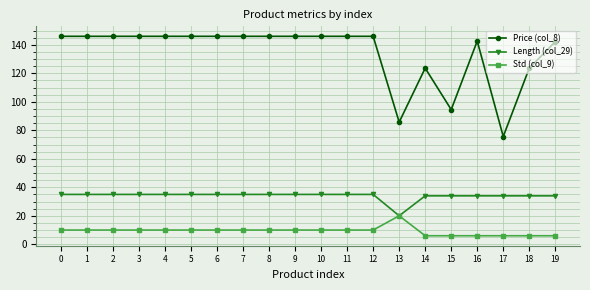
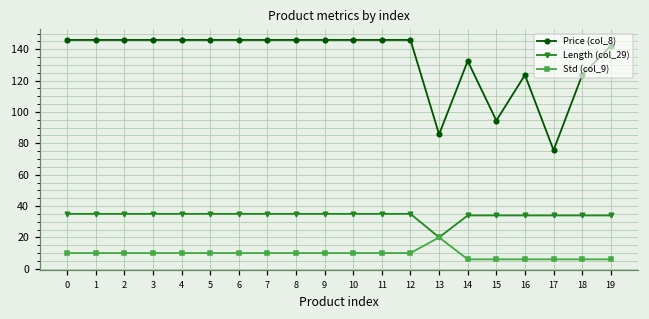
  {
    "Price (col_8)": {
      "0": 146,
      "1": 146,
      "2": 146,
      "3": 146,
      "4": 146,
      "5": 146,
      "6": 146,
      "7": 146,
      "8": 146,
      "9": 146,
      "10": 146,
      "11": 146,
      "12": 146,
      "13": 86,
-     "14": 124,
+     "14": 133,
      "15": 95,
-     "16": 143,
+     "16": 124,
      "17": 76
    }
  }
